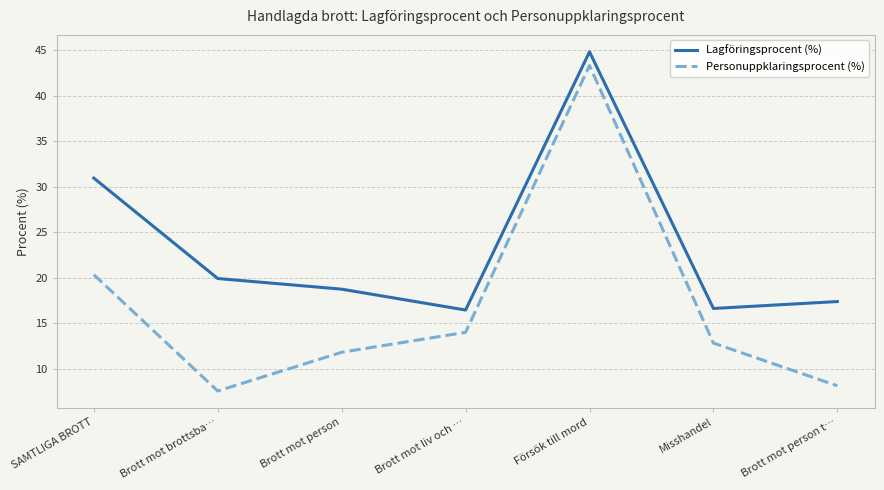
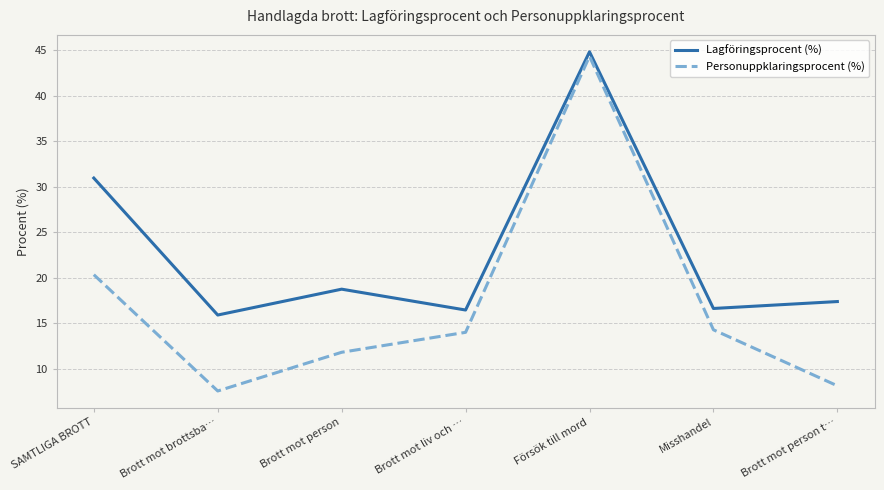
  {
    "Lagföringsprocent (%)": {
      "SAMTLIGA BROTT": 31,
-     "Brott mot brottsba…": 20,
+     "Brott mot brottsba…": 16,
      "Brott mot person": 19,
      "Brott mot liv och …": 16,
      "Försök till mord": 45,
      "Misshandel": 17,
      "Brott mot person t…": 17
    },
    "Personuppklaringsprocent (%)": {
      "SAMTLIGA BROTT": 20,
      "Brott mot brottsba…": 8,
      "Brott mot person": 12,
      "Brott mot liv och …": 14,
-     "Försök till mord": 43,
-     "Misshandel": 13,
+     "Försök till mord": 44,
+     "Misshandel": 14,
      "Brott mot person t…": 8
    }
  }
